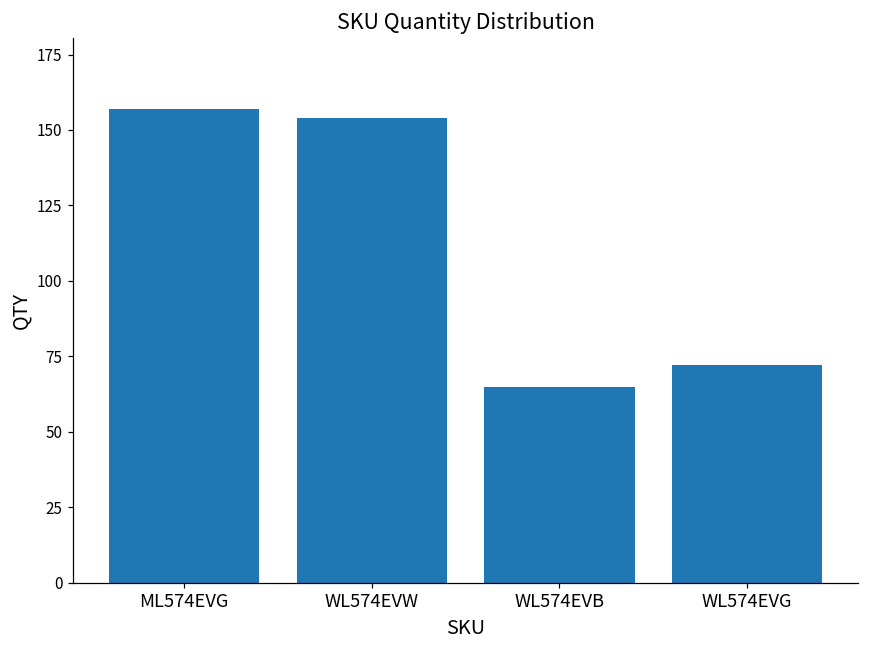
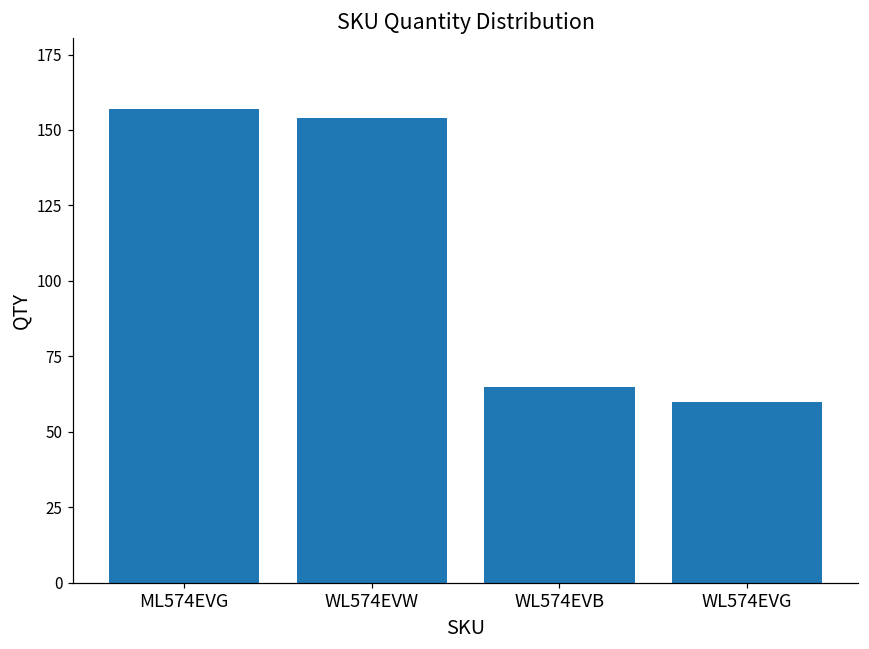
  {
    "ML574EVG": 157,
    "WL574EVW": 154,
    "WL574EVB": 65,
-   "WL574EVG": 72
+   "WL574EVG": 60
  }
